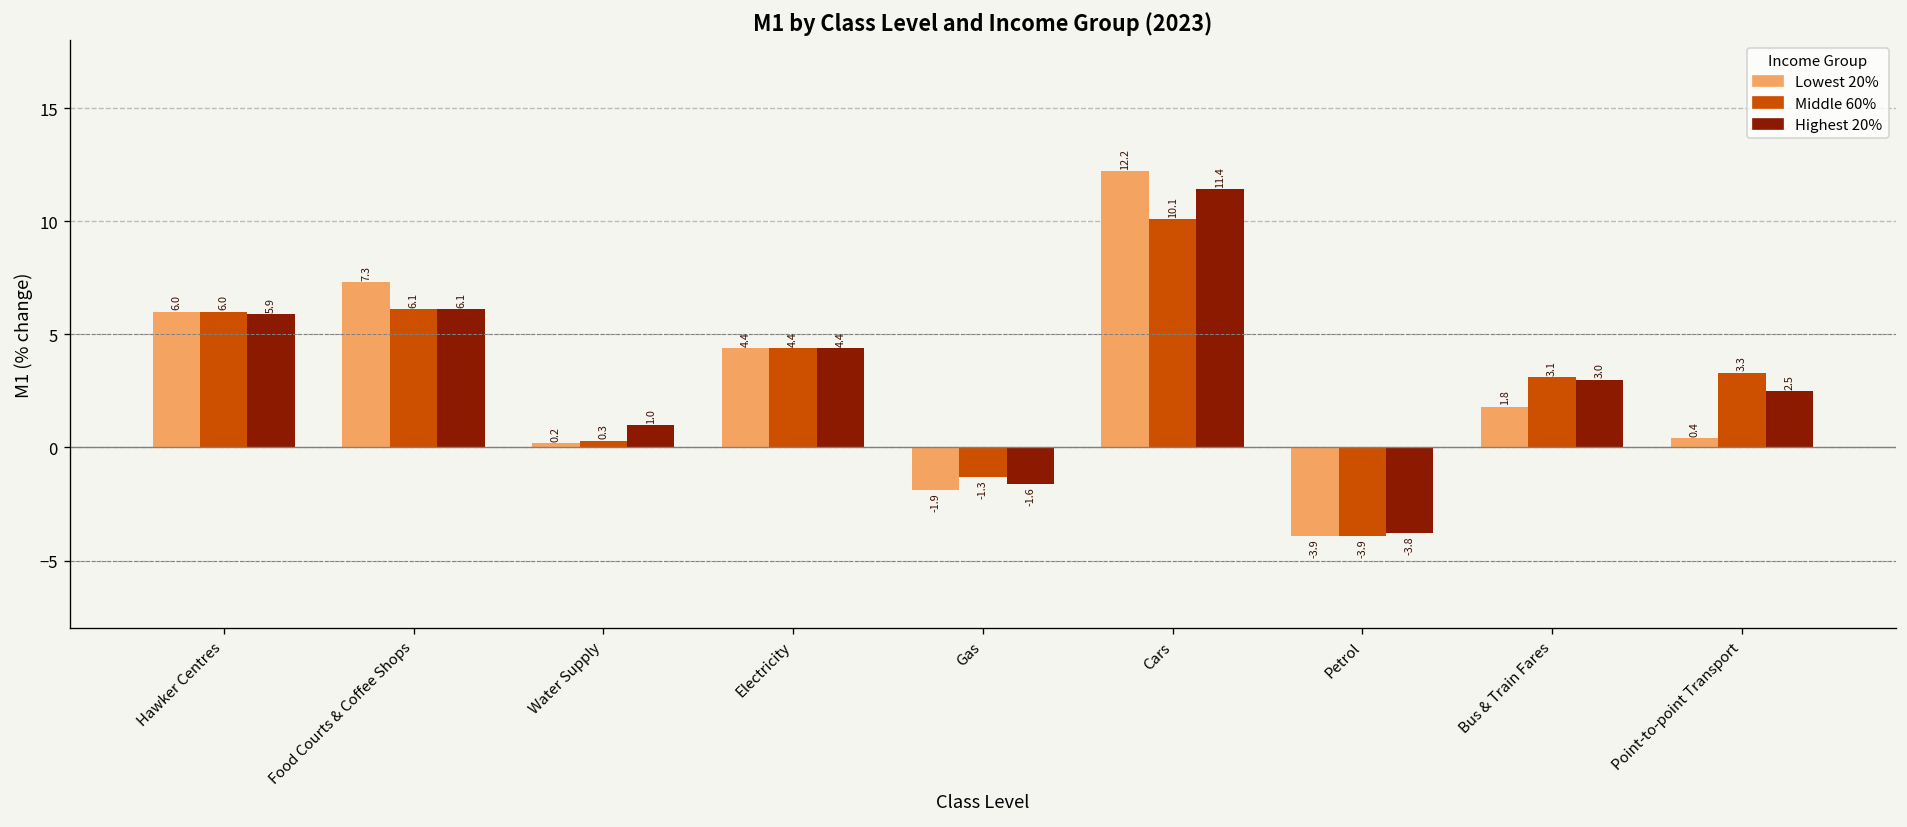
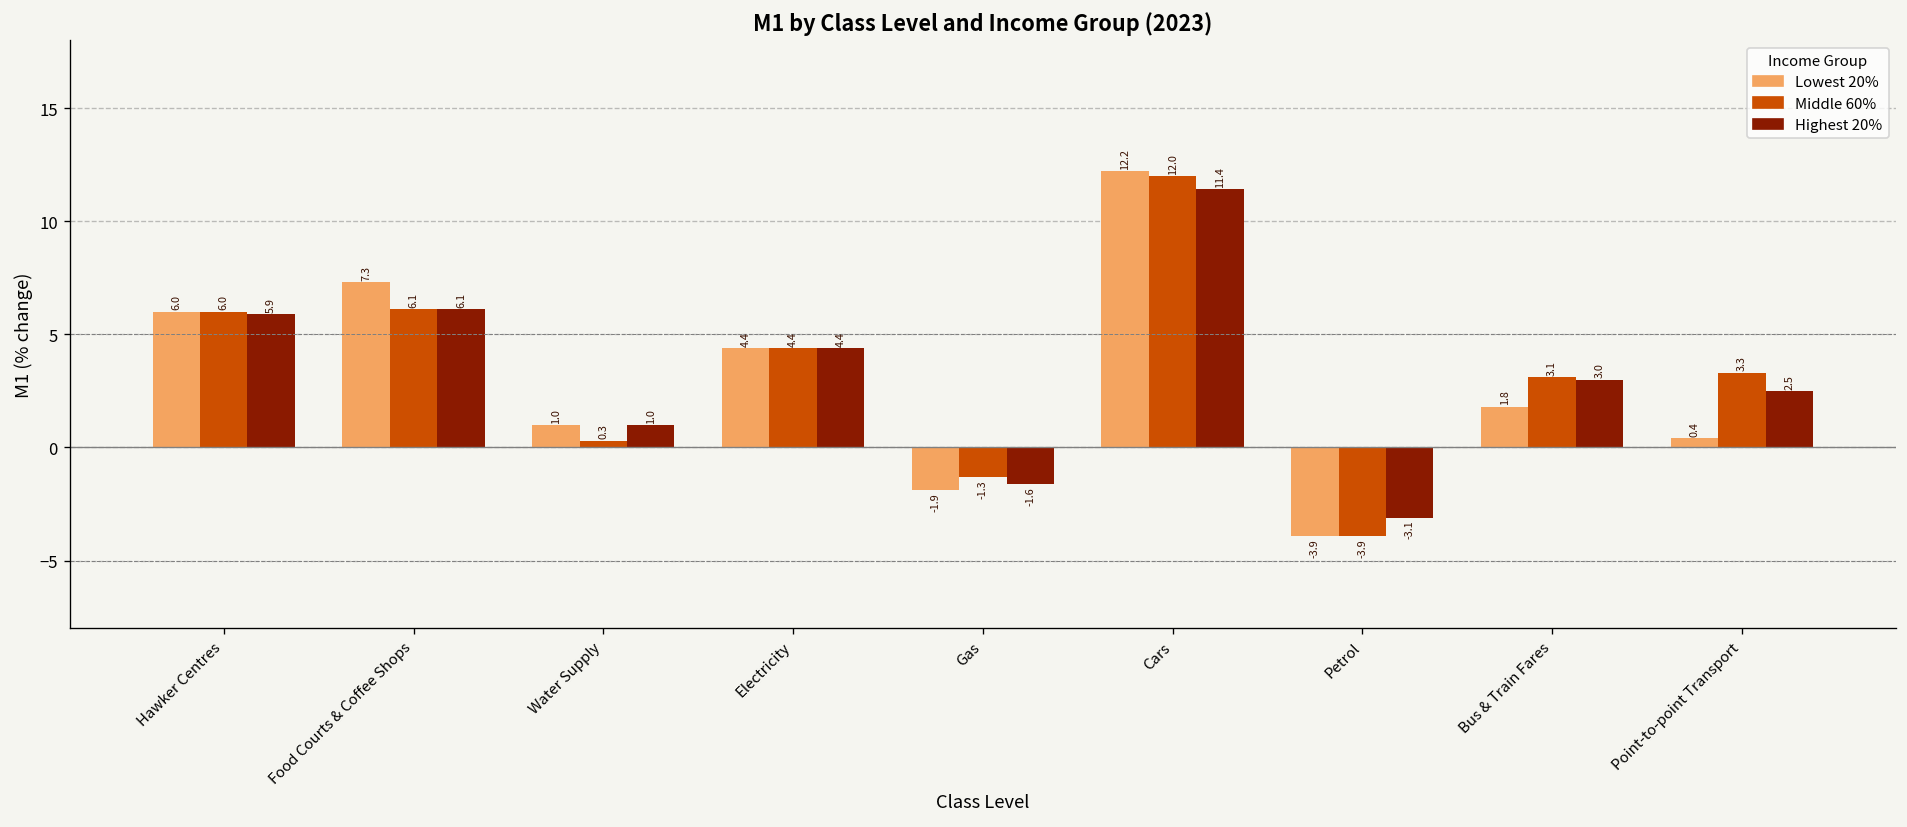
  {
    "Lowest 20%": {
      "Hawker Centres": 6.0,
      "Food Courts & Coffee Shops": 7.3,
-     "Water Supply": 0.2,
+     "Water Supply": 1.0,
      "Electricity": 4.4,
      "Gas": -1.9,
      "Cars": 12.2,
      "Petrol": -3.9,
      "Bus & Train Fares": 1.8,
      "Point-to-point Transport": 0.4
    },
    "Middle 60%": {
      "Hawker Centres": 6.0,
      "Food Courts & Coffee Shops": 6.1,
      "Water Supply": 0.3,
      "Electricity": 4.4,
      "Gas": -1.3,
-     "Cars": 10.1,
+     "Cars": 12.0,
      "Petrol": -3.9,
      "Bus & Train Fares": 3.1,
      "Point-to-point Transport": 3.3
    },
    "Highest 20%": {
      "Hawker Centres": 5.9,
      "Food Courts & Coffee Shops": 6.1,
      "Water Supply": 1.0,
      "Electricity": 4.4,
      "Gas": -1.6,
      "Cars": 11.4,
-     "Petrol": -3.8,
+     "Petrol": -3.1,
      "Bus & Train Fares": 3.0,
      "Point-to-point Transport": 2.5
    }
  }
